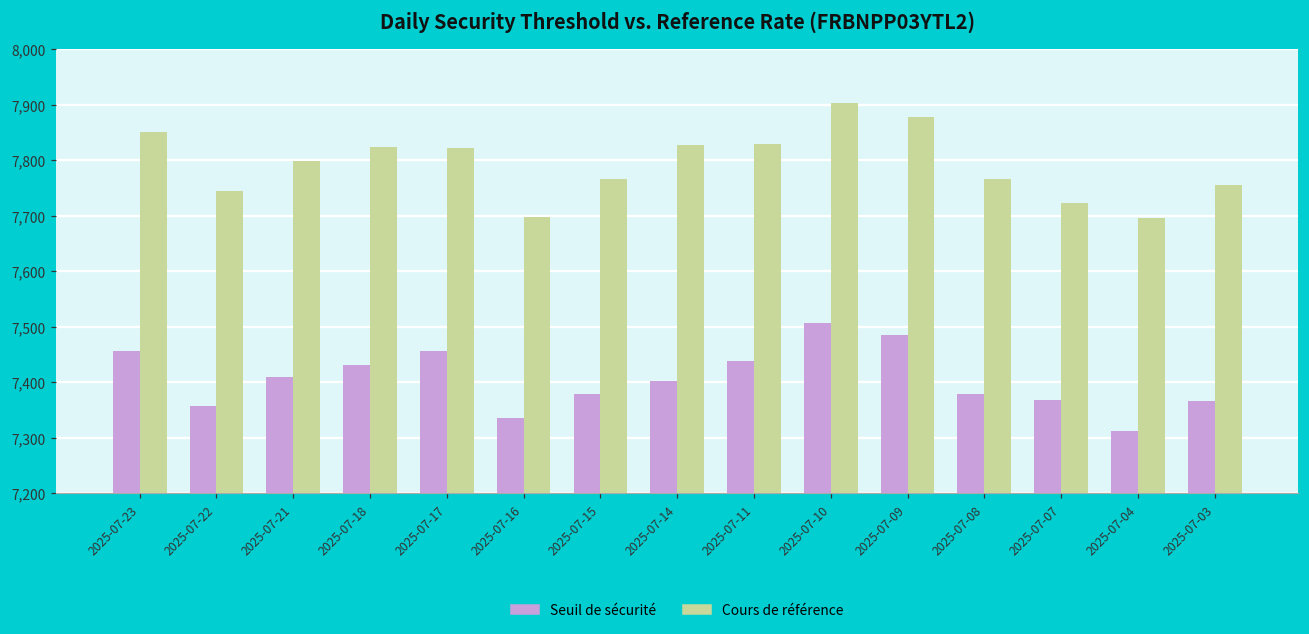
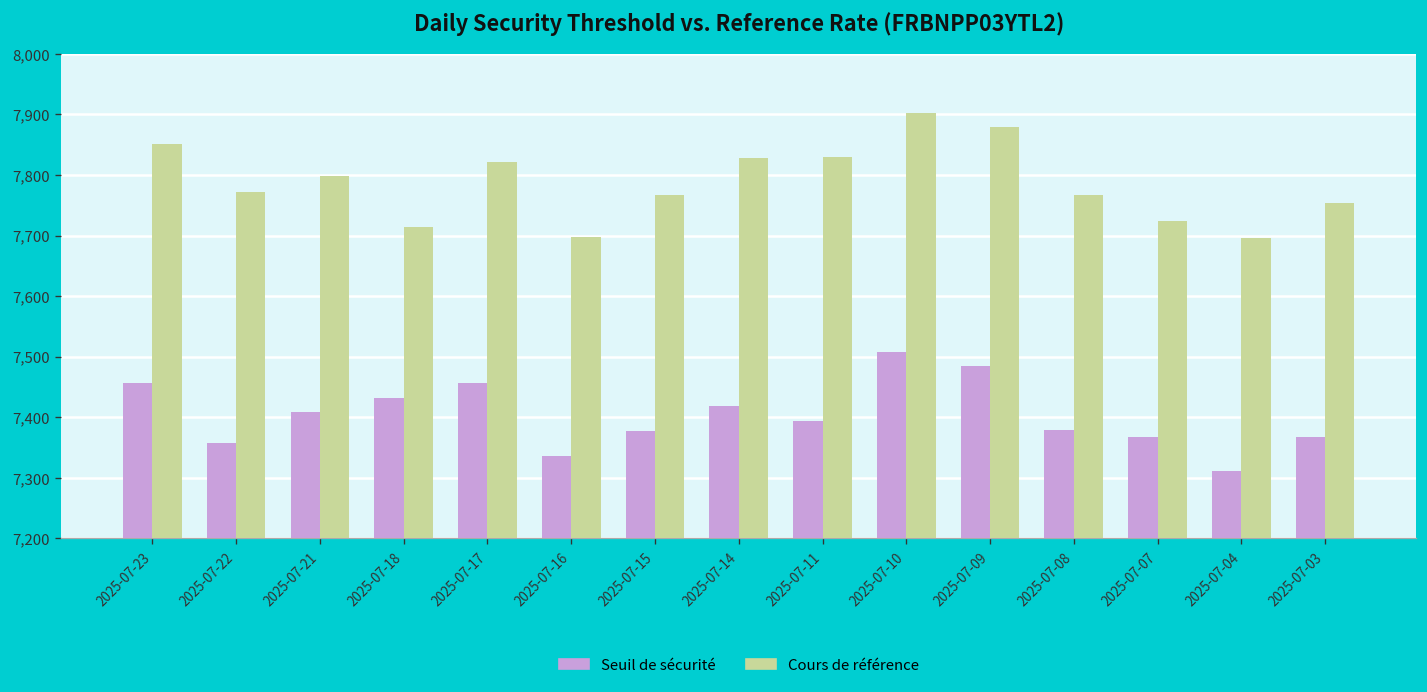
  {
    "Seuil de sécurité": {
      "2025-07-23": "7,460",
      "2025-07-22": "7,360",
      "2025-07-21": "7,410",
      "2025-07-18": "7,430",
      "2025-07-17": "7,460",
      "2025-07-16": "7,340",
      "2025-07-15": "7,380",
-     "2025-07-14": "7,400",
-     "2025-07-11": "7,440",
+     "2025-07-14": "7,420",
+     "2025-07-11": "7,390",
      "2025-07-10": "7,510",
      "2025-07-09": "7,480",
      "2025-07-08": "7,380",
      "2025-07-07": "7,370",
      "2025-07-04": "7,310",
      "2025-07-03": "7,370"
    },
    "Cours de référence": {
      "2025-07-23": "7,850",
-     "2025-07-22": "7,740",
+     "2025-07-22": "7,770",
      "2025-07-21": "7,800",
-     "2025-07-18": "7,820",
+     "2025-07-18": "7,710",
      "2025-07-17": "7,820",
      "2025-07-16": "7,700",
      "2025-07-15": "7,770",
      "2025-07-14": "7,830",
      "2025-07-11": "7,830",
      "2025-07-10": "7,900",
      "2025-07-09": "7,880",
      "2025-07-08": "7,770",
      "2025-07-07": "7,720",
      "2025-07-04": "7,700",
      "2025-07-03": "7,750"
    }
  }
